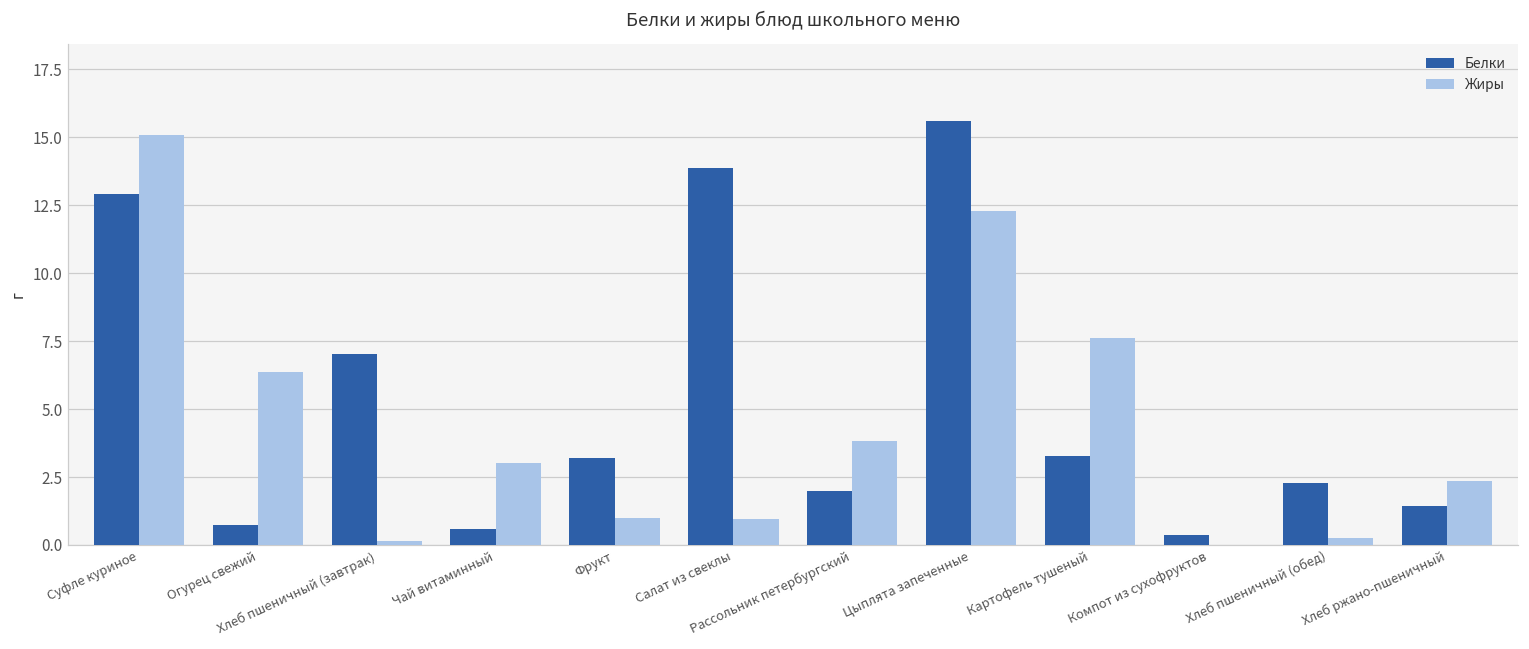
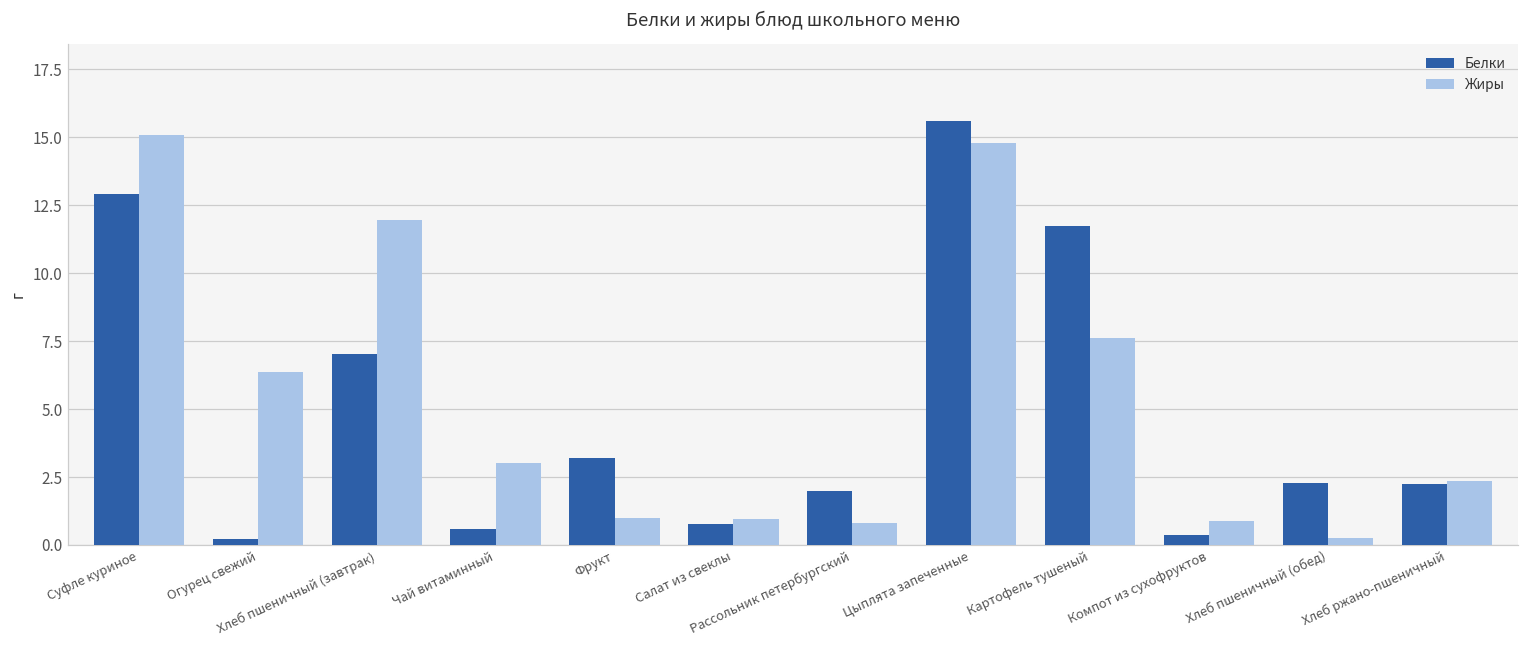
  {
    "Белки": {
      "Суфле куриное": 12.9,
-     "Огурец свежий": 0.8,
+     "Огурец свежий": 0.2,
      "Хлеб пшеничный (завтрак)": 7.0,
      "Чай витаминный": 0.6,
      "Фрукт": 3.2,
-     "Салат из свеклы": 13.9,
+     "Салат из свеклы": 0.8,
      "Рассольник петербургский": 2.0,
      "Цыплята запеченные": 15.6,
-     "Картофель тушеный": 3.3,
+     "Картофель тушеный": 11.7,
      "Компот из сухофруктов": 0.4,
      "Хлеб пшеничный (обед)": 2.3,
-     "Хлеб ржано-пшеничный": 1.4
+     "Хлеб ржано-пшеничный": 2.2
    },
    "Жиры": {
      "Суфле куриное": 15.1,
      "Огурец свежий": 6.4,
-     "Хлеб пшеничный (завтрак)": 0.2,
+     "Хлеб пшеничный (завтрак)": 12.0,
      "Чай витаминный": 3.0,
      "Фрукт": 1.0,
      "Салат из свеклы": 1.0,
-     "Рассольник петербургский": 3.8,
-     "Цыплята запеченные": 12.3,
+     "Рассольник петербургский": 0.8,
+     "Цыплята запеченные": 14.8,
      "Картофель тушеный": 7.6,
-     "Компот из сухофруктов": 0.0,
+     "Компот из сухофруктов": 0.9,
      "Хлеб пшеничный (обед)": 0.2,
      "Хлеб ржано-пшеничный": 2.4
    }
  }
